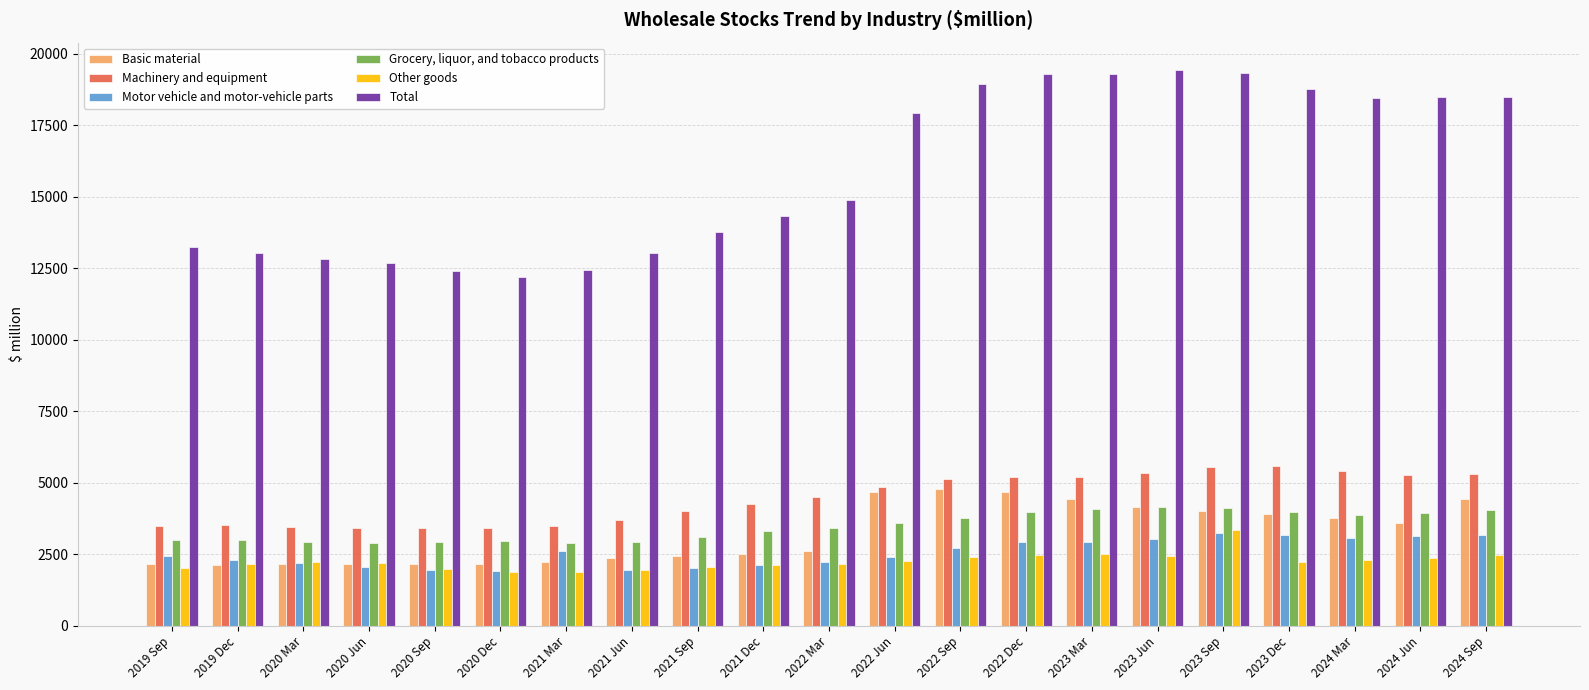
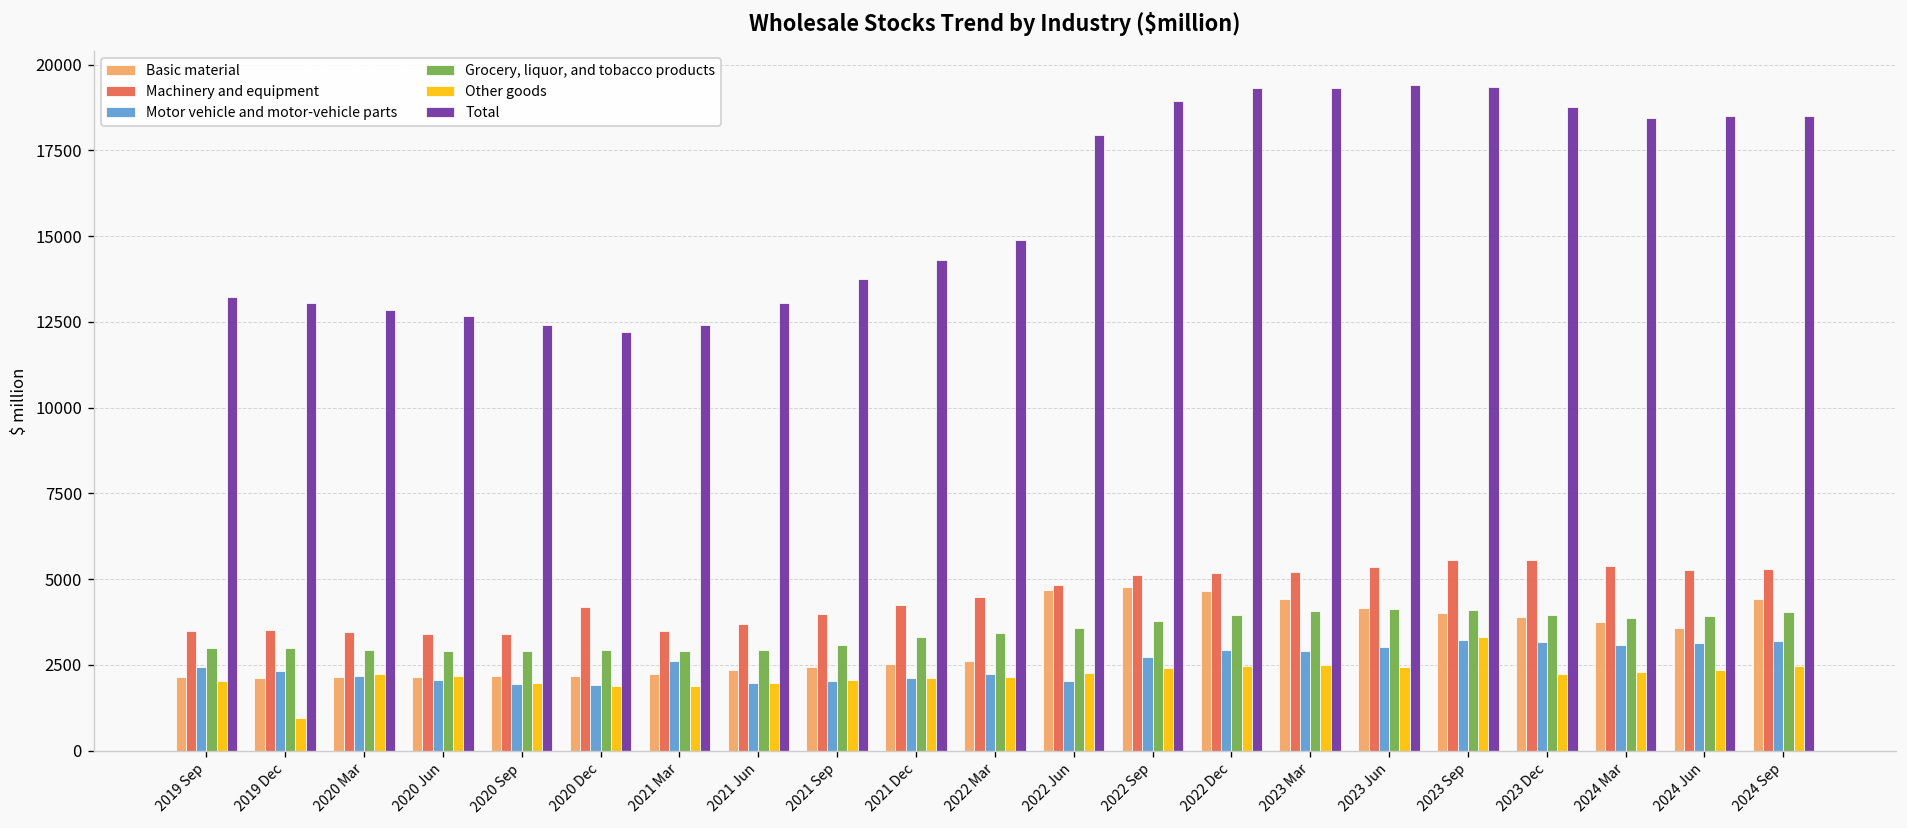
  {
    "Basic material": {
      "2019 Sep": 2200,
      "2019 Dec": 2100,
      "2020 Mar": 2100,
      "2020 Jun": 2200,
      "2020 Sep": 2200,
      "2020 Dec": 2200,
      "2021 Mar": 2200,
      "2021 Jun": 2300,
      "2021 Sep": 2500,
      "2021 Dec": 2500,
      "2022 Mar": 2600,
      "2022 Jun": 4700,
      "2022 Sep": 4800,
      "2022 Dec": 4700,
      "2023 Mar": 4400,
      "2023 Jun": 4200,
      "2023 Sep": 4000,
      "2023 Dec": 3900,
      "2024 Mar": 3800,
      "2024 Jun": 3600,
      "2024 Sep": 4400
    },
    "Machinery and equipment": {
      "2019 Sep": 3500,
      "2019 Dec": 3500,
      "2020 Mar": 3400,
      "2020 Jun": 3400,
      "2020 Sep": 3400,
-     "2020 Dec": 3400,
+     "2020 Dec": 4200,
      "2021 Mar": 3500,
      "2021 Jun": 3700,
      "2021 Sep": 4000,
      "2021 Dec": 4300,
      "2022 Mar": 4500,
      "2022 Jun": 4800,
      "2022 Sep": 5100,
      "2022 Dec": 5200,
      "2023 Mar": 5200,
      "2023 Jun": 5400,
      "2023 Sep": 5600,
      "2023 Dec": 5600,
      "2024 Mar": 5400,
      "2024 Jun": 5300,
      "2024 Sep": 5300
    },
    "Motor vehicle and motor-vehicle parts": {
      "2019 Sep": 2500,
      "2019 Dec": 2300,
      "2020 Mar": 2200,
      "2020 Jun": 2100,
      "2020 Sep": 1900,
      "2020 Dec": 1900,
      "2021 Mar": 2600,
      "2021 Jun": 2000,
      "2021 Sep": 2000,
      "2021 Dec": 2100,
      "2022 Mar": 2200,
-     "2022 Jun": 2400,
+     "2022 Jun": 2000,
      "2022 Sep": 2700,
      "2022 Dec": 2900,
      "2023 Mar": 2900,
      "2023 Jun": 3000,
      "2023 Sep": 3200,
      "2023 Dec": 3200,
      "2024 Mar": 3100,
      "2024 Jun": 3100,
      "2024 Sep": 3200
    },
    "Grocery, liquor, and tobacco products": {
      "2019 Sep": 3000,
      "2019 Dec": 3000,
      "2020 Mar": 2900,
      "2020 Jun": 2900,
      "2020 Sep": 2900,
      "2020 Dec": 2900,
      "2021 Mar": 2900,
      "2021 Jun": 2900,
      "2021 Sep": 3100,
      "2021 Dec": 3300,
      "2022 Mar": 3400,
      "2022 Jun": 3600,
      "2022 Sep": 3800,
      "2022 Dec": 4000,
      "2023 Mar": 4100,
      "2023 Jun": 4100,
      "2023 Sep": 4100,
      "2023 Dec": 4000,
      "2024 Mar": 3900,
      "2024 Jun": 3900,
      "2024 Sep": 4000
    },
    "Other goods": {
      "2019 Sep": 2000,
-     "2019 Dec": 2100,
+     "2019 Dec": 1000,
      "2020 Mar": 2200,
      "2020 Jun": 2200,
      "2020 Sep": 2000,
      "2020 Dec": 1900,
      "2021 Mar": 1900,
      "2021 Jun": 2000,
      "2021 Sep": 2100,
      "2021 Dec": 2100,
      "2022 Mar": 2200,
      "2022 Jun": 2300,
      "2022 Sep": 2400,
      "2022 Dec": 2500,
      "2023 Mar": 2500,
      "2023 Jun": 2400,
      "2023 Sep": 3300,
      "2023 Dec": 2200,
      "2024 Mar": 2300,
      "2024 Jun": 2400,
      "2024 Sep": 2500
    },
    "Total": {
      "2019 Sep": 13200,
      "2019 Dec": 13000,
      "2020 Mar": 12800,
      "2020 Jun": 12700,
      "2020 Sep": 12400,
      "2020 Dec": 12200,
      "2021 Mar": 12400,
      "2021 Jun": 13100,
      "2021 Sep": 13800,
      "2021 Dec": 14300,
      "2022 Mar": 14900,
      "2022 Jun": 17900,
      "2022 Sep": 19000,
      "2022 Dec": 19300,
      "2023 Mar": 19300,
      "2023 Jun": 19400,
      "2023 Sep": 19300,
      "2023 Dec": 18800,
      "2024 Mar": 18400,
      "2024 Jun": 18500,
      "2024 Sep": 18500
    }
  }
